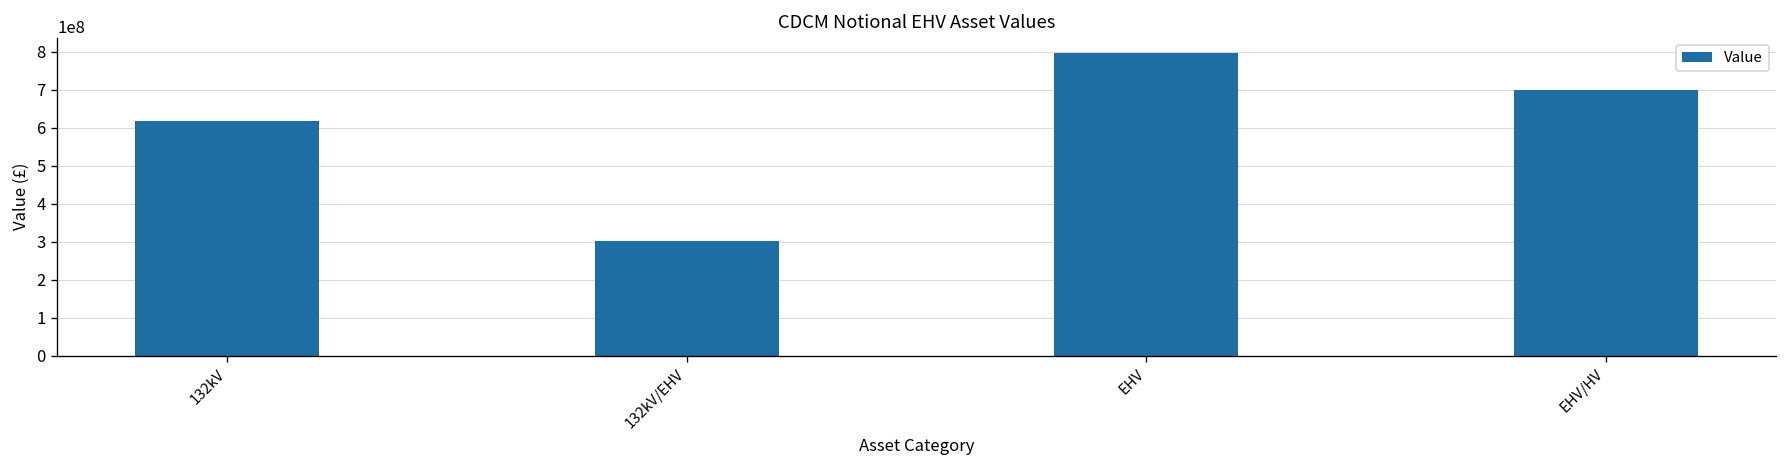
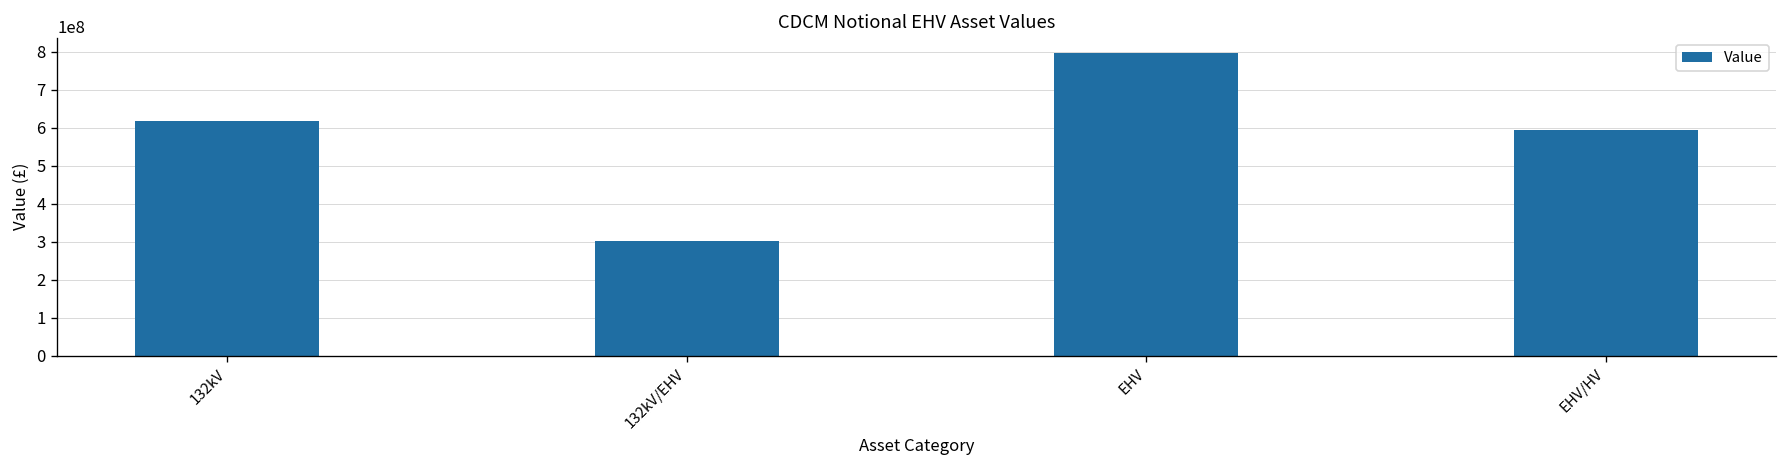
  {
    "132kV": 620000000,
    "132kV/EHV": 300000000,
    "EHV": 800000000,
-   "EHV/HV": 700000000
+   "EHV/HV": 600000000
  }
